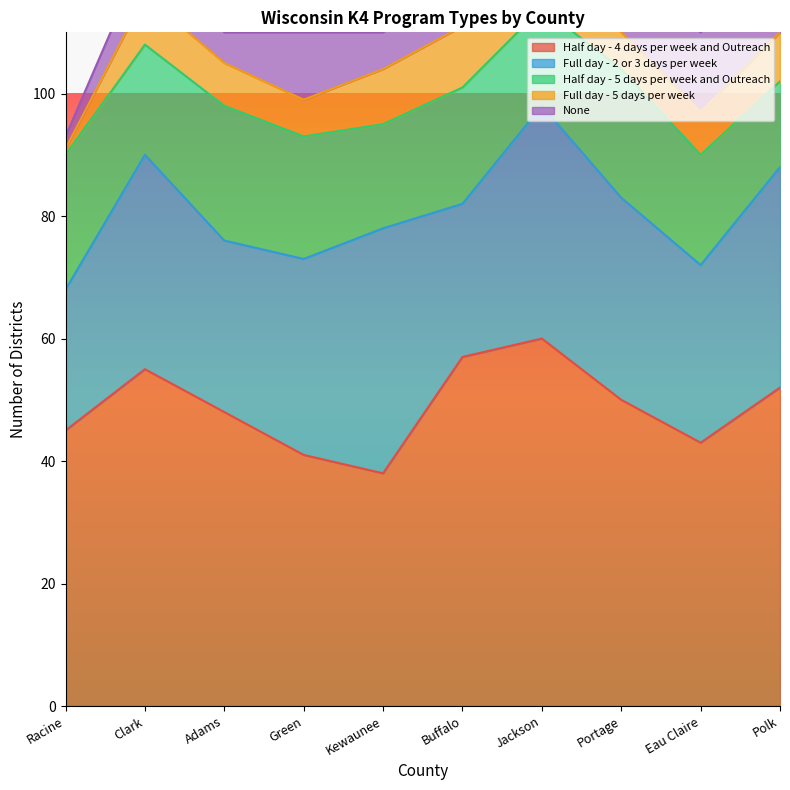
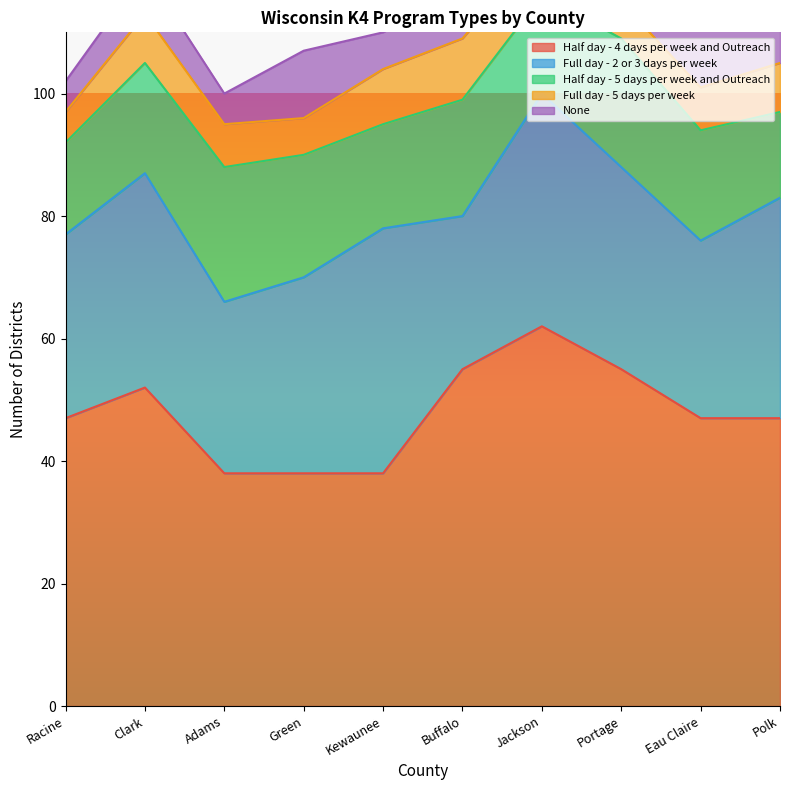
  {
    "Half day - 4 days per week and Outreach": {
-     "Racine": 45,
-     "Clark": 55,
-     "Adams": 48,
-     "Green": 41,
+     "Racine": 47,
+     "Clark": 52,
+     "Adams": 38,
+     "Green": 38,
      "Kewaunee": 38,
-     "Buffalo": 57,
-     "Jackson": 60,
-     "Portage": 50,
-     "Eau Claire": 43,
-     "Polk": 52
+     "Buffalo": 55,
+     "Jackson": 62,
+     "Portage": 55,
+     "Eau Claire": 47,
+     "Polk": 47
    },
    "Full day - 2 or 3 days per week": {
-     "Racine": 23,
+     "Racine": 30,
      "Clark": 35,
      "Adams": 28,
      "Green": 32,
      "Kewaunee": 40,
      "Buffalo": 25,
      "Portage": 33,
      "Eau Claire": 29,
      "Polk": 36
    },
    "Half day - 5 days per week and Outreach": {
-     "Racine": 22,
+     "Racine": 15,
      "Clark": 18,
      "Adams": 22,
      "Green": 20,
      "Kewaunee": 17,
      "Buffalo": 19,
      "Eau Claire": 18,
      "Polk": 14
    },
    "Full day - 5 days per week": {
-     "Racine": 1,
+     "Racine": 5,
      "Adams": 7,
      "Green": 6,
      "Kewaunee": 9,
      "Polk": 8
    },
    "None": {
-     "Racine": 2,
+     "Racine": 5,
      "Adams": 5,
      "Green": 11,
      "Kewaunee": 6
    }
  }
